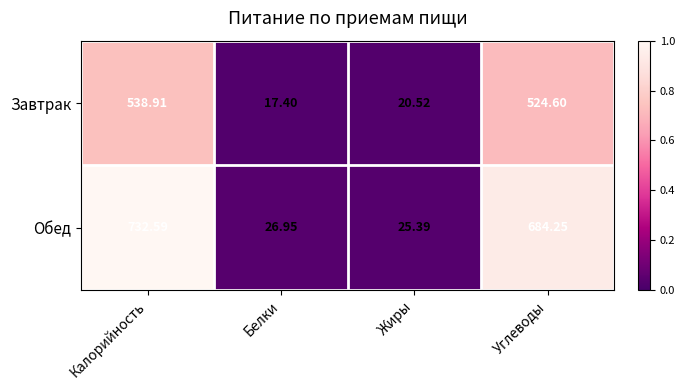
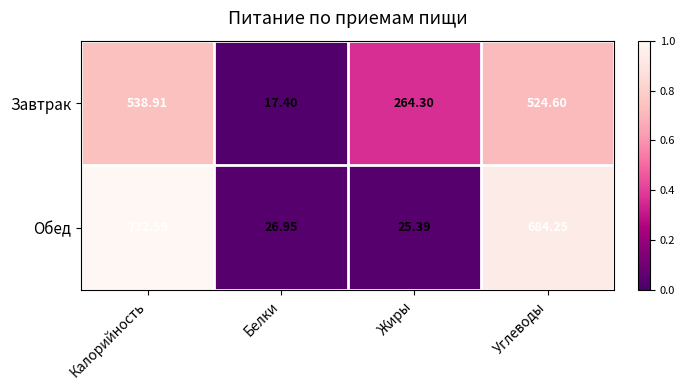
  {
    "Завтрак": {
      "Калорийность": 538.91,
      "Белки": 17.40,
-     "Жиры": 20.52,
+     "Жиры": 264.30,
      "Углеводы": 524.60
    },
    "Обед": {
      "Белки": 26.95,
      "Жиры": 25.39
    }
  }
